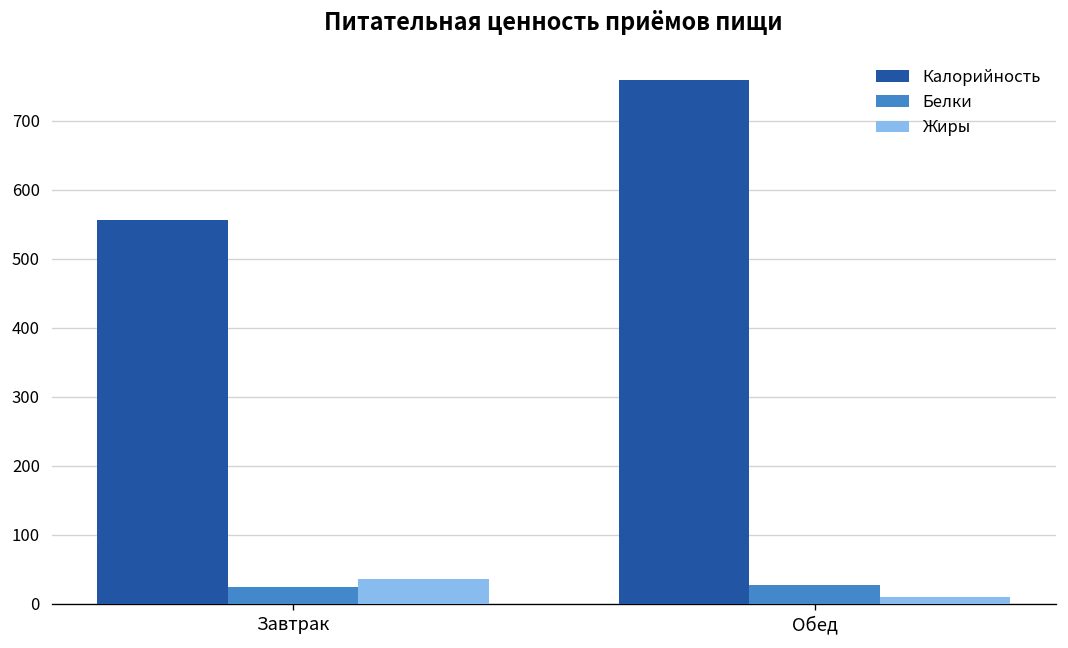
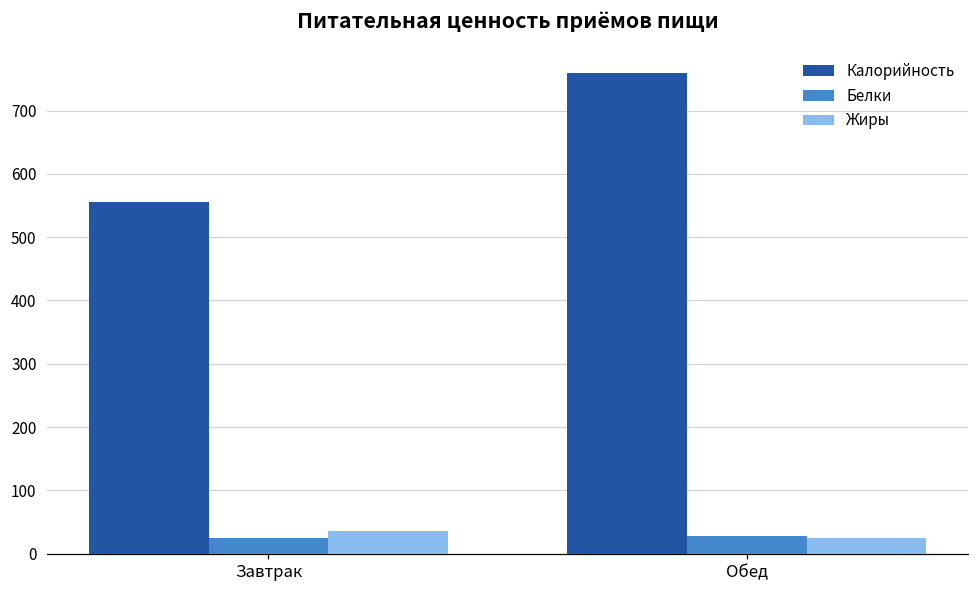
  {
    "Калорийность": {
      "Завтрак": 560,
      "Обед": 760
    },
    "Белки": {
      "Завтрак": 20,
      "Обед": 30
    },
    "Жиры": {
      "Завтрак": 40,
-     "Обед": 10
+     "Обед": 20
    }
  }
